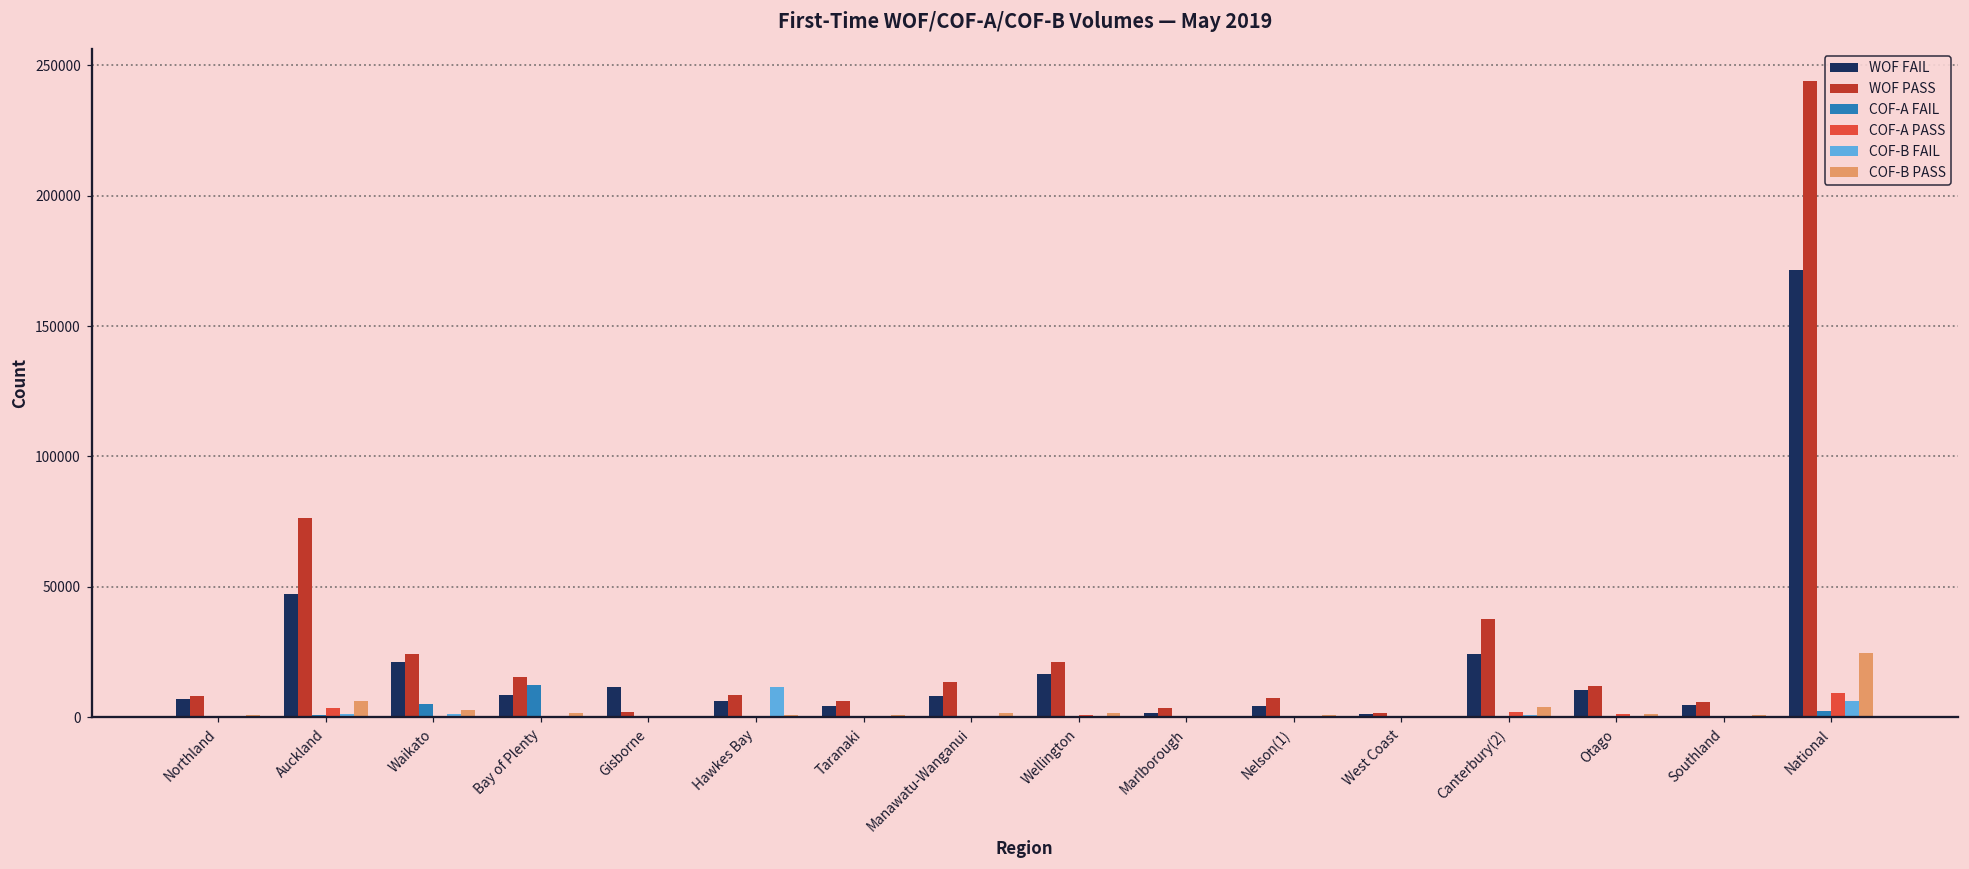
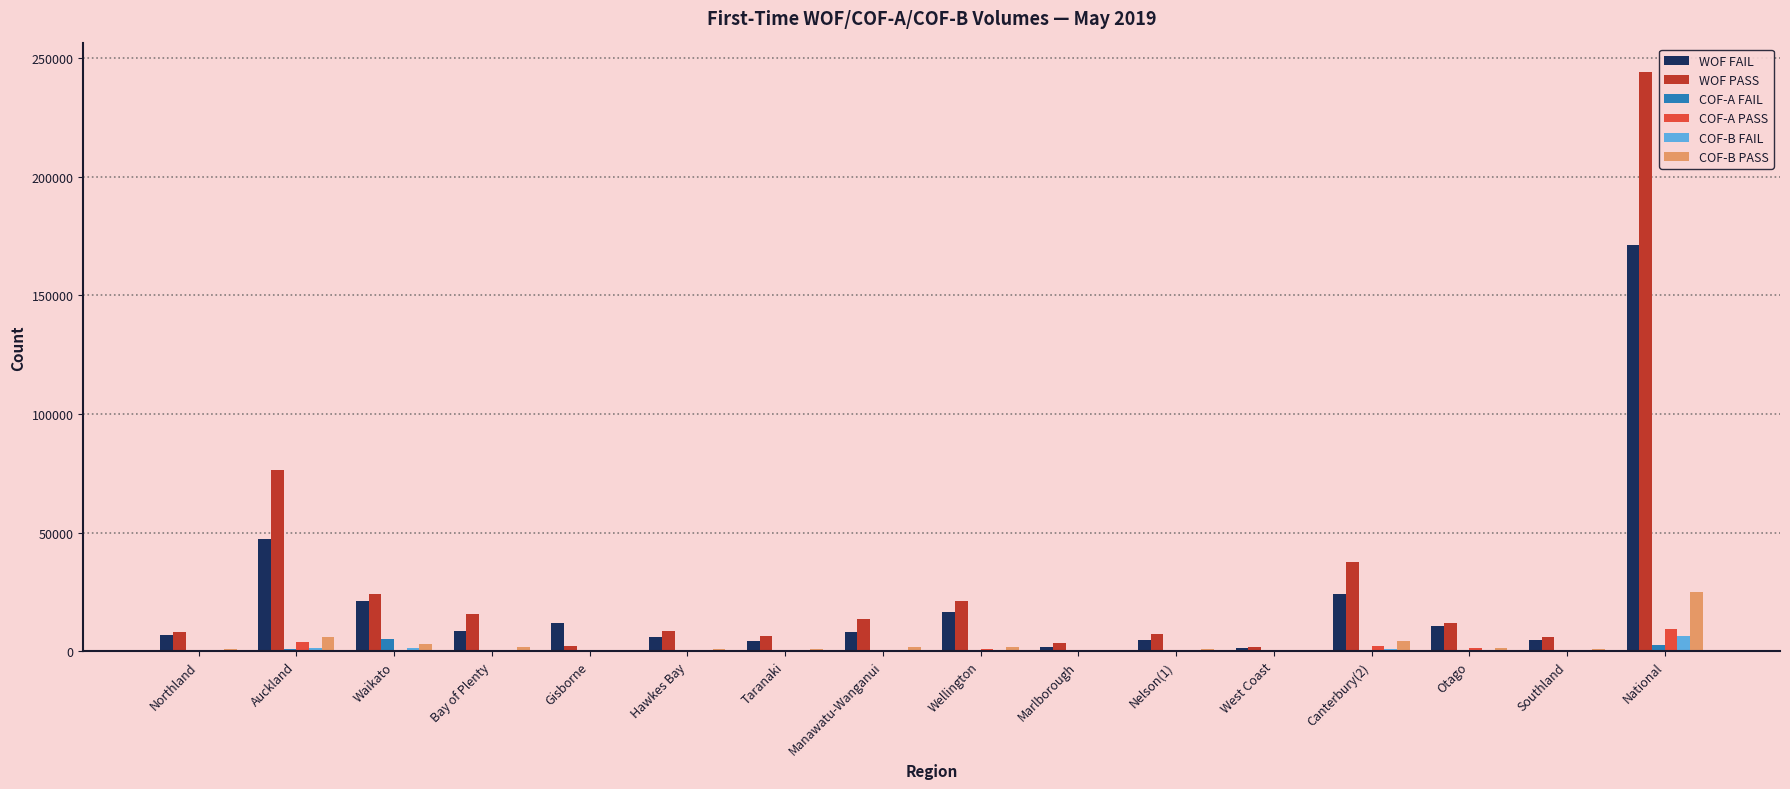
  {
    "WOF FAIL": {
      "Northland": 7000,
      "Auckland": 47000,
      "Waikato": 21000,
      "Bay of Plenty": 9000,
      "Gisborne": 12000,
      "Hawkes Bay": 6000,
      "Taranaki": 4000,
      "Manawatu-Wanganui": 8000,
      "Wellington": 17000,
      "Marlborough": 2000,
      "Nelson(1)": 5000,
      "West Coast": 1000,
      "Canterbury(2)": 24000,
      "Otago": 11000,
      "Southland": 5000,
      "National": 171000
    },
    "COF-A FAIL": {
      "Waikato": 5000,
-     "Bay of Plenty": 12000,
+     "Bay of Plenty": 0,
      "National": 2000
    },
    "COF-B FAIL": {
      "Auckland": 1000,
      "Waikato": 1000,
-     "Hawkes Bay": 12000,
+     "Hawkes Bay": 0,
      "National": 6000
    },
    "COF-B PASS": {
      "Auckland": 6000,
      "Waikato": 3000,
      "Bay of Plenty": 2000,
      "Manawatu-Wanganui": 2000,
      "Wellington": 2000,
      "Canterbury(2)": 4000,
      "Otago": 1000,
      "National": 25000
    }
  }
